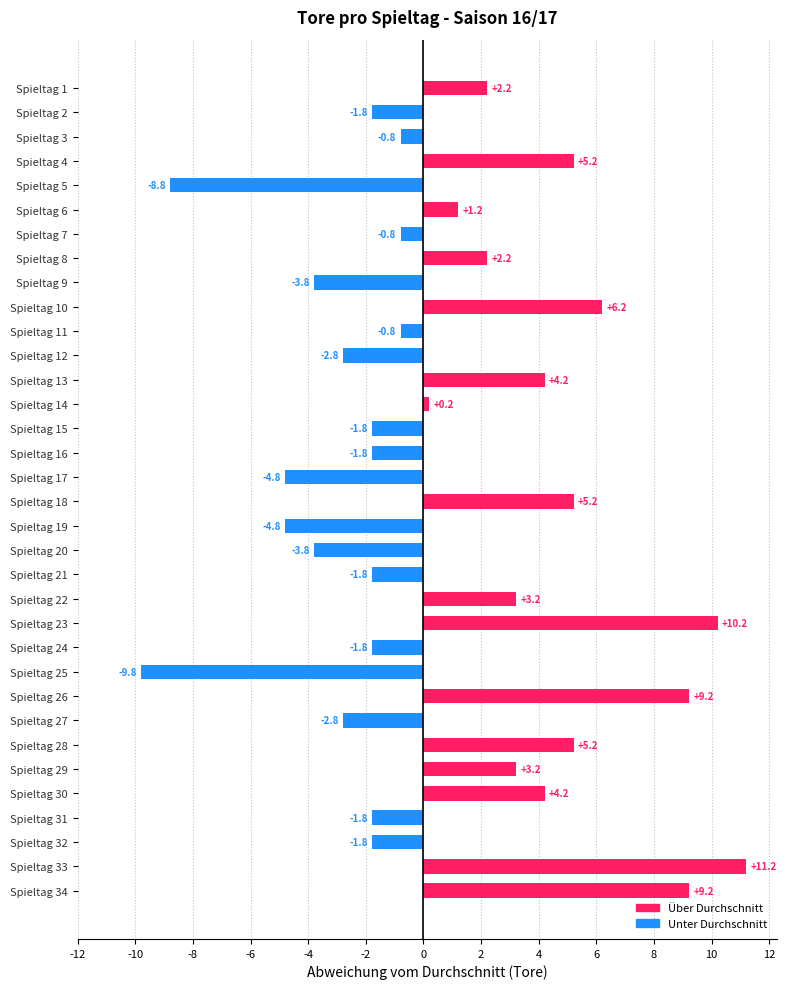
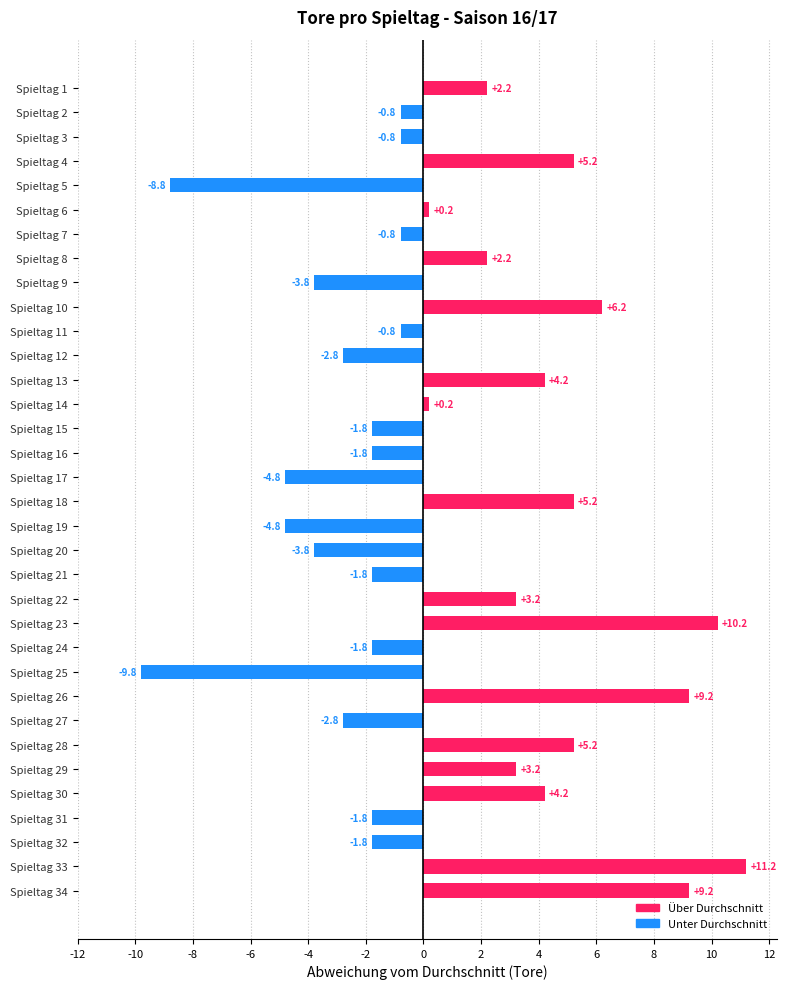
  {
    "Spieltag 1": "+2.2",
-   "Spieltag 2": "-1.8",
+   "Spieltag 2": "-0.8",
    "Spieltag 3": "-0.8",
    "Spieltag 4": "+5.2",
    "Spieltag 5": "-8.8",
-   "Spieltag 6": "+1.2",
+   "Spieltag 6": "+0.2",
    "Spieltag 7": "-0.8",
    "Spieltag 8": "+2.2",
    "Spieltag 9": "-3.8",
    "Spieltag 10": "+6.2",
    "Spieltag 11": "-0.8",
    "Spieltag 12": "-2.8",
    "Spieltag 13": "+4.2",
    "Spieltag 14": "+0.2",
    "Spieltag 15": "-1.8",
    "Spieltag 16": "-1.8",
    "Spieltag 17": "-4.8",
    "Spieltag 18": "+5.2",
    "Spieltag 19": "-4.8",
    "Spieltag 20": "-3.8",
    "Spieltag 21": "-1.8",
    "Spieltag 22": "+3.2",
    "Spieltag 23": "+10.2",
    "Spieltag 24": "-1.8",
    "Spieltag 25": "-9.8",
    "Spieltag 26": "+9.2",
    "Spieltag 27": "-2.8",
    "Spieltag 28": "+5.2",
    "Spieltag 29": "+3.2",
    "Spieltag 30": "+4.2",
    "Spieltag 31": "-1.8",
    "Spieltag 32": "-1.8",
    "Spieltag 33": "+11.2",
    "Spieltag 34": "+9.2"
  }
